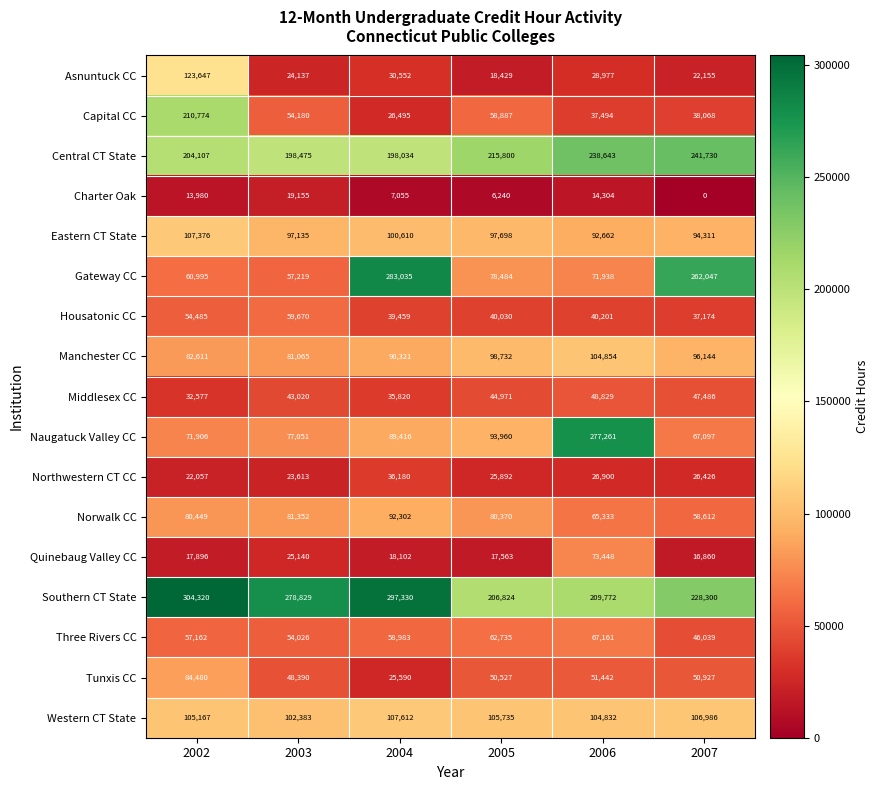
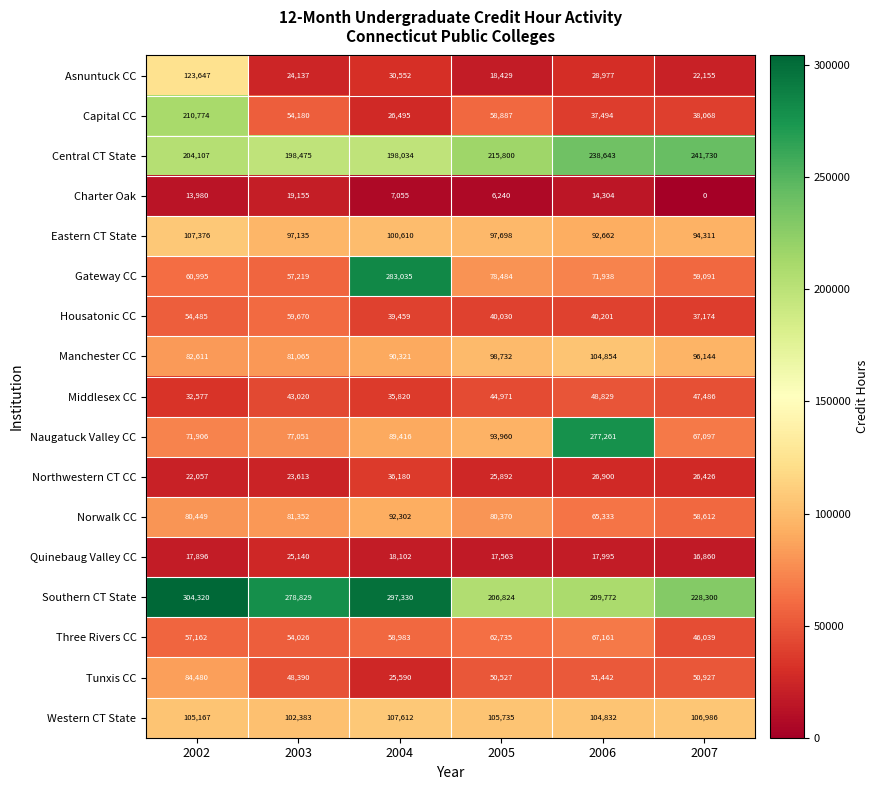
  {
    "Asnuntuck CC": {
      "2002": "123,647",
      "2003": "24,137",
      "2004": "30,552",
      "2005": "18,429",
      "2006": "28,977",
      "2007": "22,155"
    },
    "Capital CC": {
      "2002": "210,774",
      "2003": "54,180",
      "2004": "26,495",
      "2005": "58,887",
      "2006": "37,494",
      "2007": "38,068"
    },
    "Central CT State": {
      "2002": "204,107",
      "2003": "198,475",
      "2004": "198,034",
      "2005": "215,800",
      "2006": "238,643",
      "2007": "241,730"
    },
    "Charter Oak": {
      "2002": "13,980",
      "2003": "19,155",
      "2004": "7,055",
      "2005": "6,240",
      "2006": "14,304",
      "2007": "0"
    },
    "Eastern CT State": {
      "2002": "107,376",
      "2003": "97,135",
      "2004": "100,610",
      "2005": "97,698",
      "2006": "92,662",
      "2007": "94,311"
    },
    "Gateway CC": {
      "2002": "60,995",
      "2003": "57,219",
      "2004": "283,035",
      "2005": "78,484",
      "2006": "71,938",
-     "2007": "262,047"
+     "2007": "59,091"
    },
    "Housatonic CC": {
      "2002": "54,485",
      "2003": "59,670",
      "2004": "39,459",
      "2005": "40,030",
      "2006": "40,201",
      "2007": "37,174"
    },
    "Manchester CC": {
      "2002": "82,611",
      "2003": "81,065",
      "2004": "90,321",
      "2005": "98,732",
      "2006": "104,854",
      "2007": "96,144"
    },
    "Middlesex CC": {
      "2002": "32,577",
      "2003": "43,020",
      "2004": "35,820",
      "2005": "44,971",
      "2006": "48,829",
      "2007": "47,486"
    },
    "Naugatuck Valley CC": {
      "2002": "71,906",
      "2003": "77,051",
      "2004": "89,416",
      "2005": "93,960",
      "2006": "277,261",
      "2007": "67,097"
    },
    "Northwestern CT CC": {
      "2002": "22,057",
      "2003": "23,613",
      "2004": "36,180",
      "2005": "25,892",
      "2006": "26,900",
      "2007": "26,426"
    },
    "Norwalk CC": {
      "2002": "80,449",
      "2003": "81,352",
      "2004": "92,302",
      "2005": "80,370",
      "2006": "65,333",
      "2007": "58,612"
    },
    "Quinebaug Valley CC": {
      "2002": "17,896",
      "2003": "25,140",
      "2004": "18,102",
      "2005": "17,563",
-     "2006": "73,448",
+     "2006": "17,995",
      "2007": "16,860"
    },
    "Southern CT State": {
      "2002": "304,320",
      "2003": "278,829",
      "2004": "297,330",
      "2005": "206,824",
      "2006": "209,772",
      "2007": "228,300"
    },
    "Three Rivers CC": {
      "2002": "57,162",
      "2003": "54,026",
      "2004": "58,983",
      "2005": "62,735",
      "2006": "67,161",
      "2007": "46,039"
    },
    "Tunxis CC": {
      "2002": "84,480",
      "2003": "48,390",
      "2004": "25,590",
      "2005": "50,527",
      "2006": "51,442",
      "2007": "50,927"
    },
    "Western CT State": {
      "2002": "105,167",
      "2003": "102,383",
      "2004": "107,612",
      "2005": "105,735",
      "2006": "104,832",
      "2007": "106,986"
    }
  }
